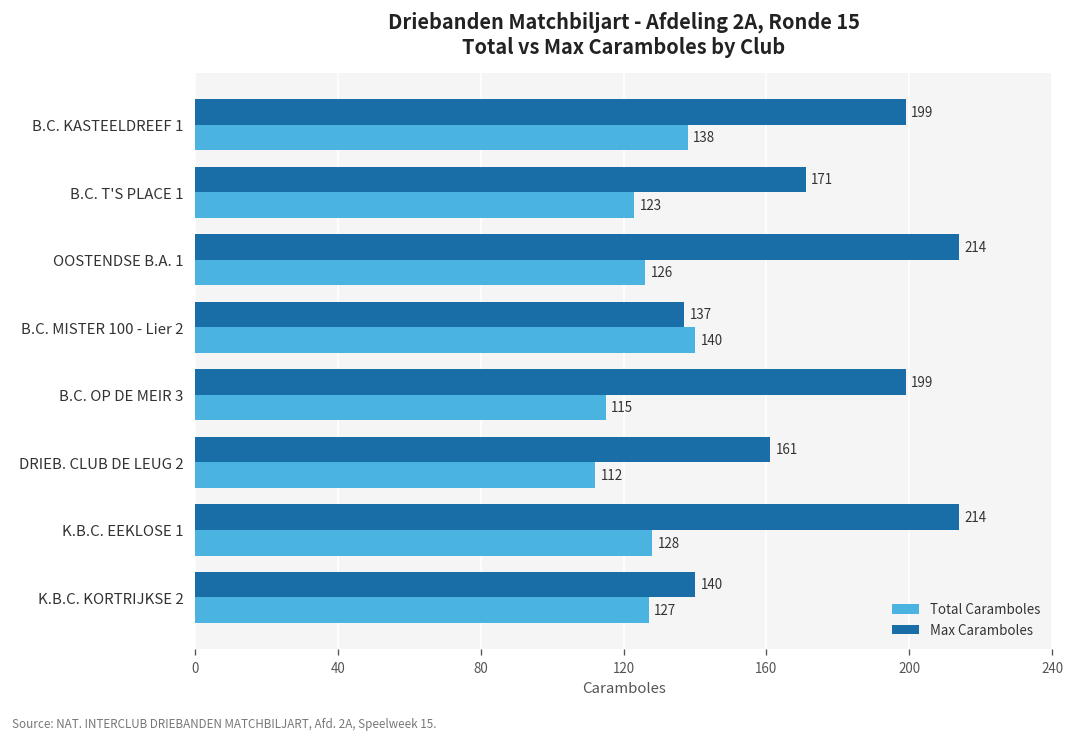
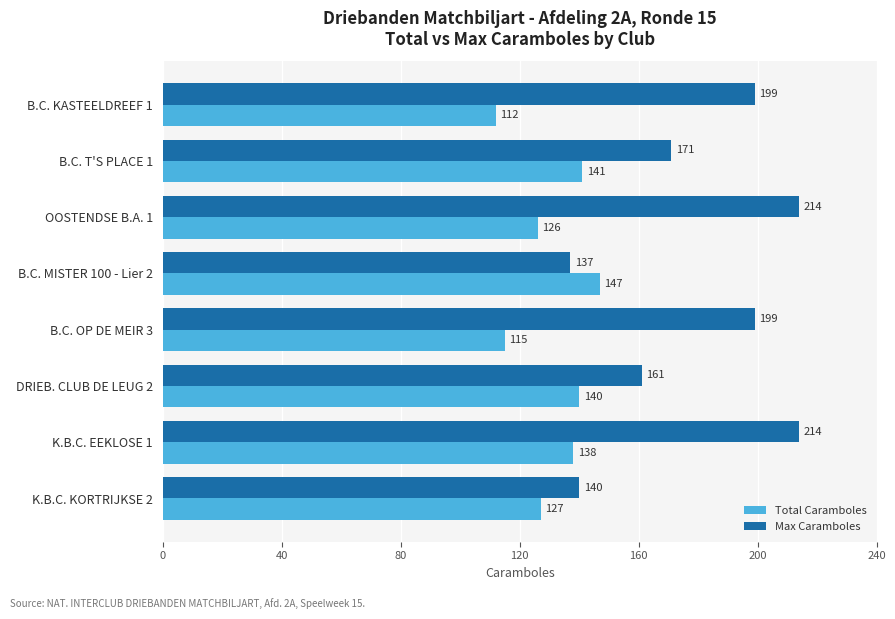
  {
    "Total Caramboles": {
-     "B.C. KASTEELDREEF 1": 138,
-     "B.C. T'S PLACE 1": 123,
+     "B.C. KASTEELDREEF 1": 112,
+     "B.C. T'S PLACE 1": 141,
      "OOSTENDSE B.A. 1": 126,
-     "B.C. MISTER 100 - Lier 2": 140,
+     "B.C. MISTER 100 - Lier 2": 147,
      "B.C. OP DE MEIR 3": 115,
-     "DRIEB. CLUB DE LEUG 2": 112,
-     "K.B.C. EEKLOSE 1": 128,
+     "DRIEB. CLUB DE LEUG 2": 140,
+     "K.B.C. EEKLOSE 1": 138,
      "K.B.C. KORTRIJKSE 2": 127
    },
    "Max Caramboles": {
      "B.C. KASTEELDREEF 1": 199,
      "B.C. T'S PLACE 1": 171,
      "OOSTENDSE B.A. 1": 214,
      "B.C. MISTER 100 - Lier 2": 137,
      "B.C. OP DE MEIR 3": 199,
      "DRIEB. CLUB DE LEUG 2": 161,
      "K.B.C. EEKLOSE 1": 214,
      "K.B.C. KORTRIJKSE 2": 140
    }
  }
